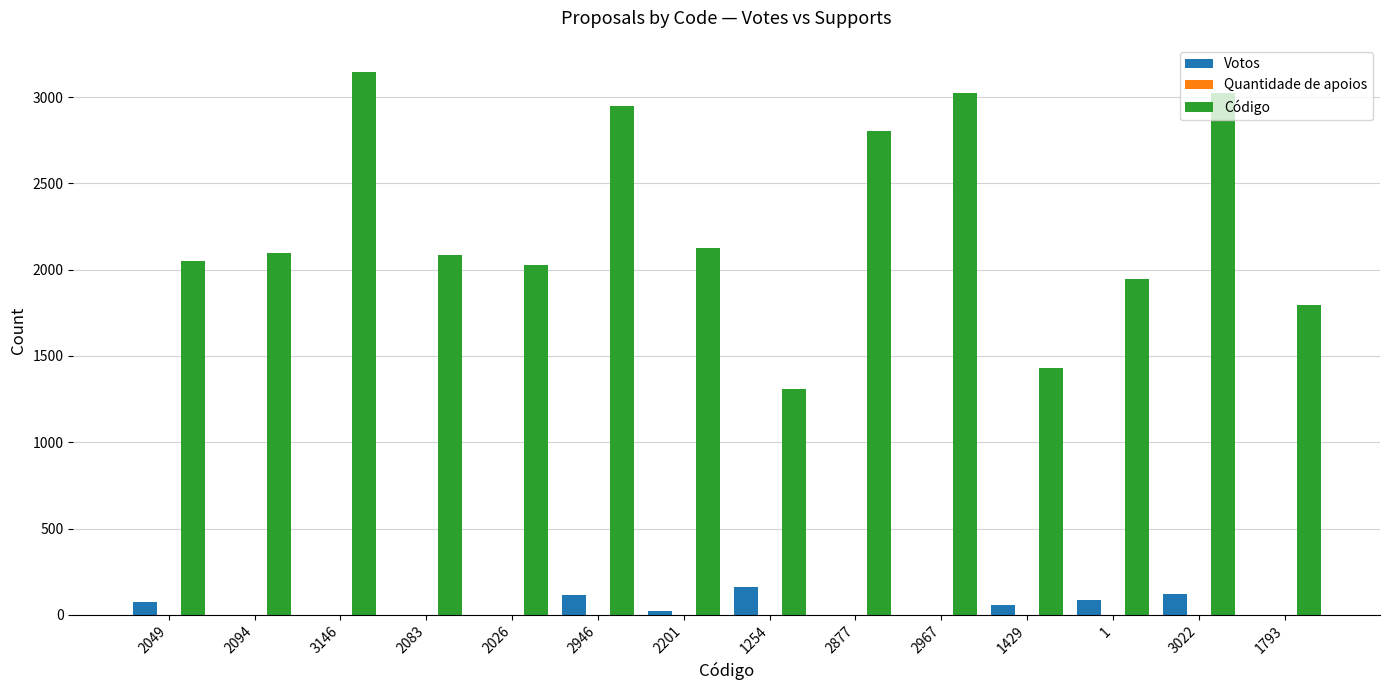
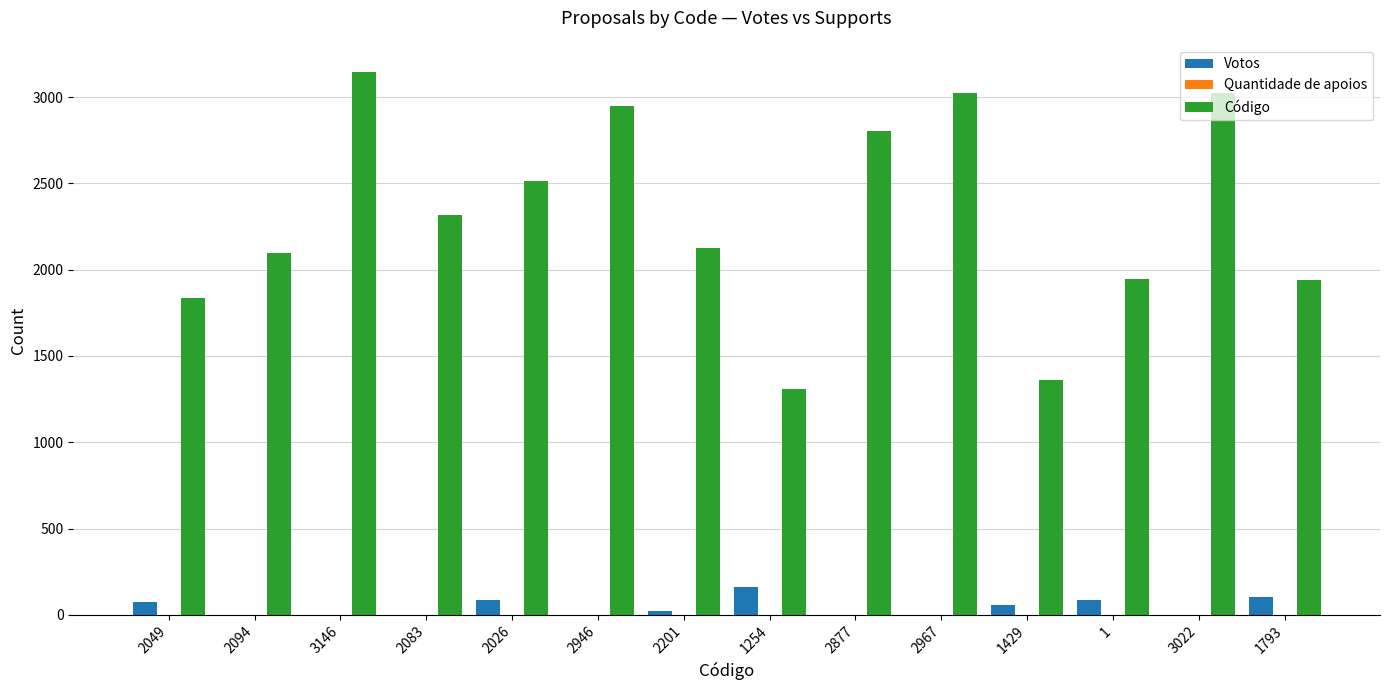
  {
    "Votos": {
      "2049": 80,
      "2094": 0,
      "3146": 0,
      "2083": 0,
-     "2026": 0,
-     "2946": 110,
+     "2026": 90,
+     "2946": 0,
      "2201": 20,
      "1254": 160,
      "2877": 0,
      "2967": 0,
      "1429": 60,
      "1": 90,
-     "3022": 120,
-     "1793": 0
+     "3022": 0,
+     "1793": 100
    },
    "Quantidade de apoios": {
      "2049": 0,
      "2094": 0,
      "3146": 0,
      "2083": 0,
      "2026": 0,
      "2946": 0,
      "2201": 0,
      "1254": 0,
      "2877": 0,
      "2967": 0,
      "1429": 0,
      "1": 0,
      "3022": 0,
      "1793": 0
    },
    "Código": {
-     "2049": 2050,
+     "2049": 1840,
      "2094": 2090,
      "3146": 3150,
-     "2083": 2080,
-     "2026": 2030,
+     "2083": 2320,
+     "2026": 2510,
      "2946": 2950,
      "2201": 2120,
      "1254": 1310,
      "2877": 2800,
      "2967": 3030,
-     "1429": 1430,
+     "1429": 1360,
      "1": 1950,
-     "1793": 1790
+     "1793": 1940
    }
  }
